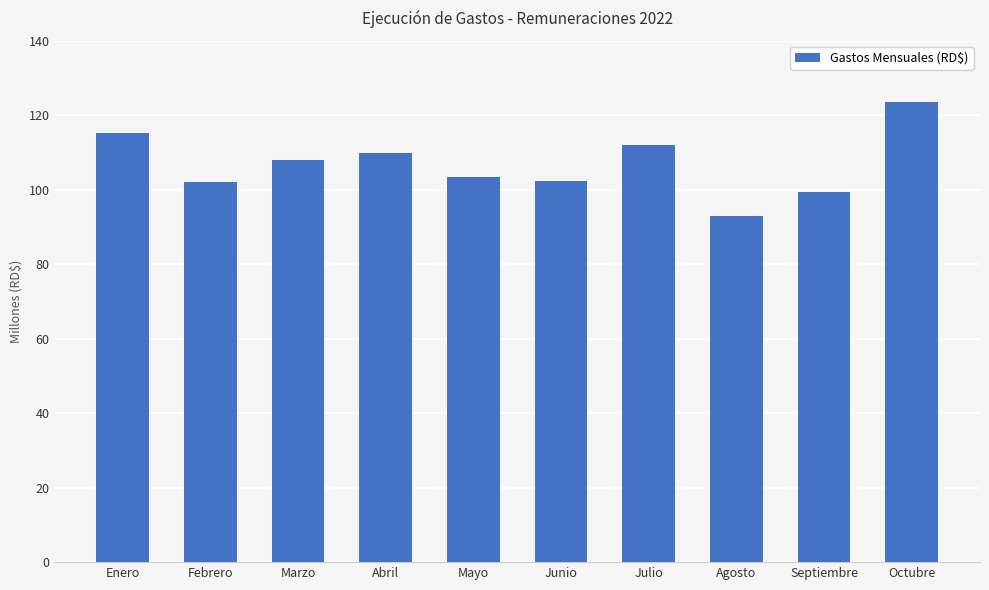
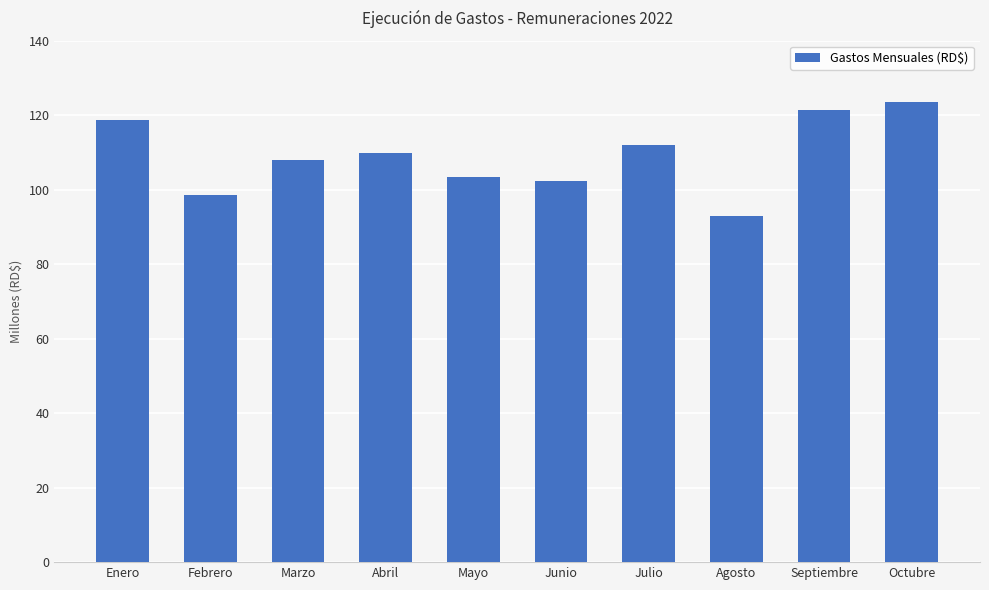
  {
-   "Enero": 115,
-   "Febrero": 102,
+   "Enero": 119,
+   "Febrero": 99,
    "Marzo": 108,
    "Abril": 110,
    "Mayo": 103,
    "Junio": 102,
    "Julio": 112,
    "Agosto": 93,
-   "Septiembre": 99,
+   "Septiembre": 122,
    "Octubre": 124
  }
